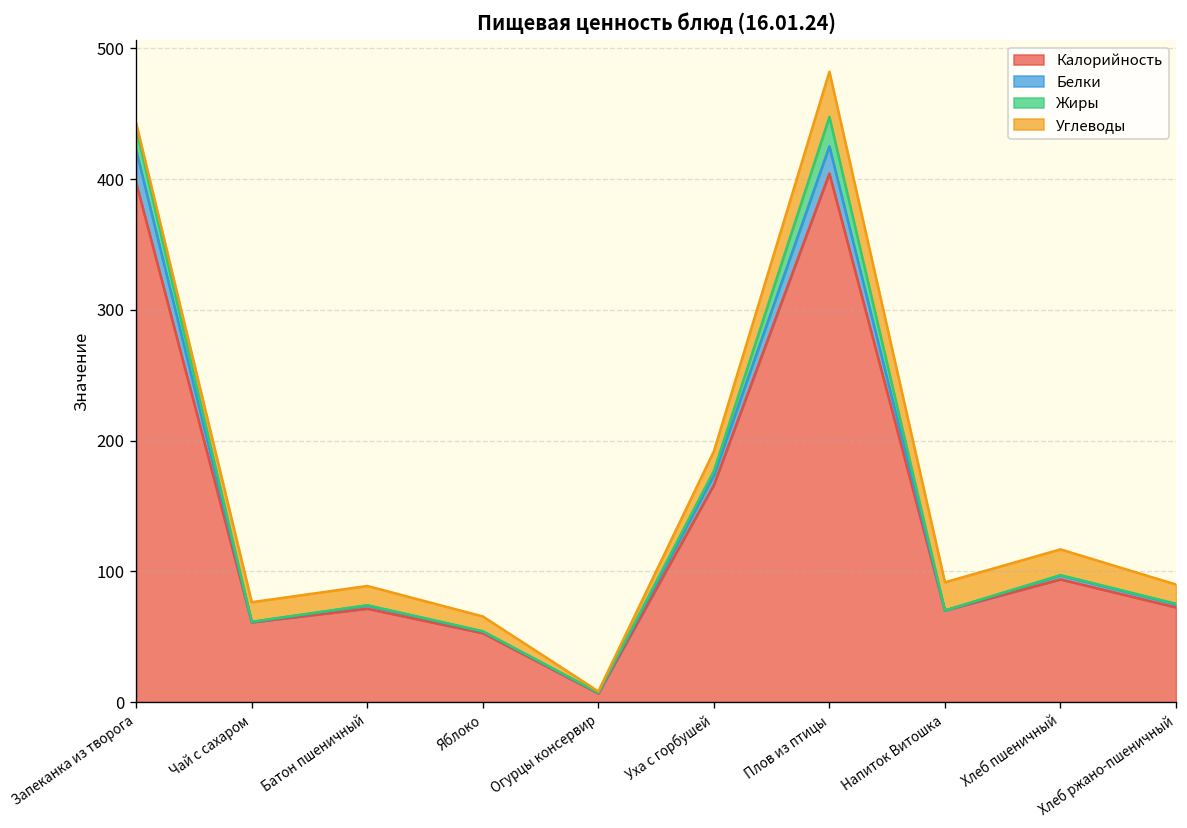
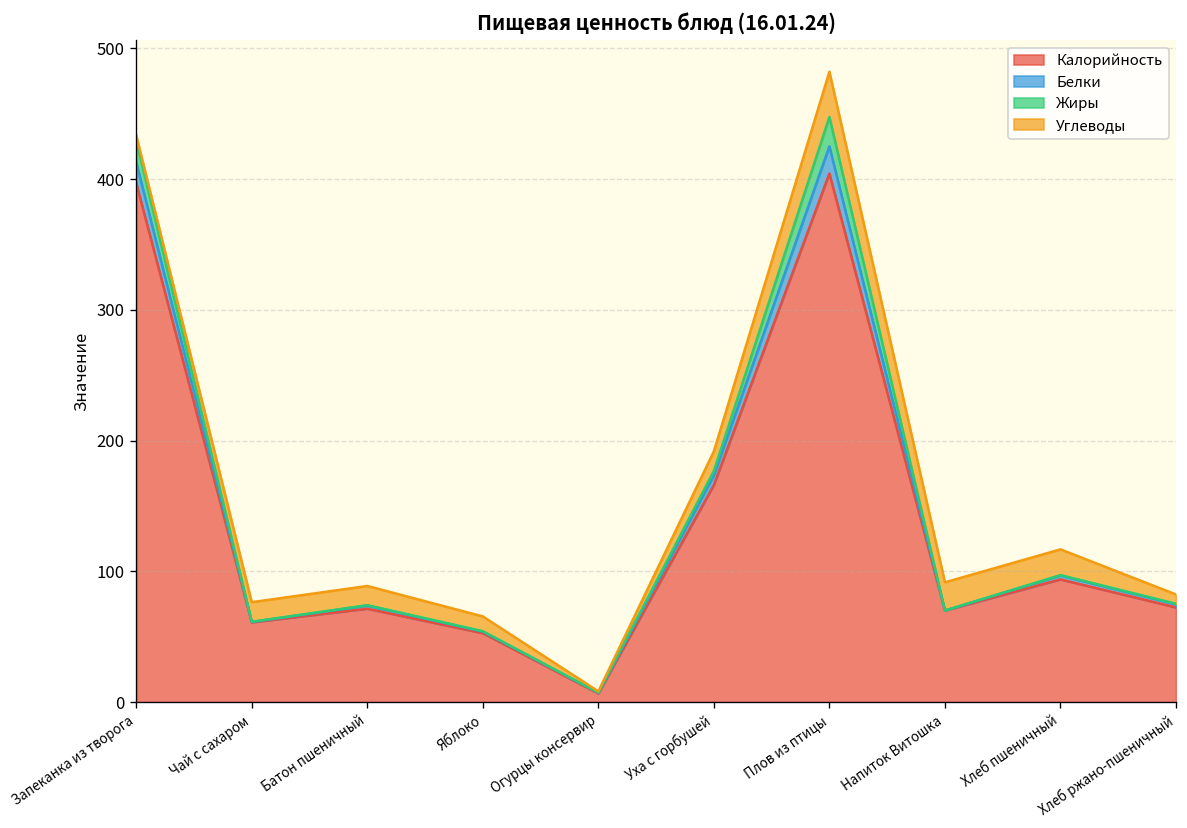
  {
    "Калорийность": {
      "Запеканка из творога": 397,
      "Батон пшеничный": 71,
      "Уха с горбушей": 166,
      "Плов из птицы": 404,
      "Хлеб пшеничный": 94,
      "Хлеб ржано-пшеничный": 72
    },
    "Белки": {
-     "Запеканка из творога": 25,
+     "Запеканка из творога": 16,
      "Уха с горбушей": 7,
      "Плов из птицы": 21
    },
    "Жиры": {
      "Запеканка из творога": 17,
      "Уха с горбушей": 4,
      "Плов из птицы": 23
    },
    "Углеводы": {
      "Запеканка из творога": 4,
      "Чай с сахаром": 15,
      "Батон пшеничный": 15,
      "Яблоко": 11,
      "Уха с горбушей": 15,
      "Плов из птицы": 35,
      "Напиток Витошка": 22,
      "Хлеб пшеничный": 20,
-     "Хлеб ржано-пшеничный": 15
+     "Хлеб ржано-пшеничный": 7
    }
  }
